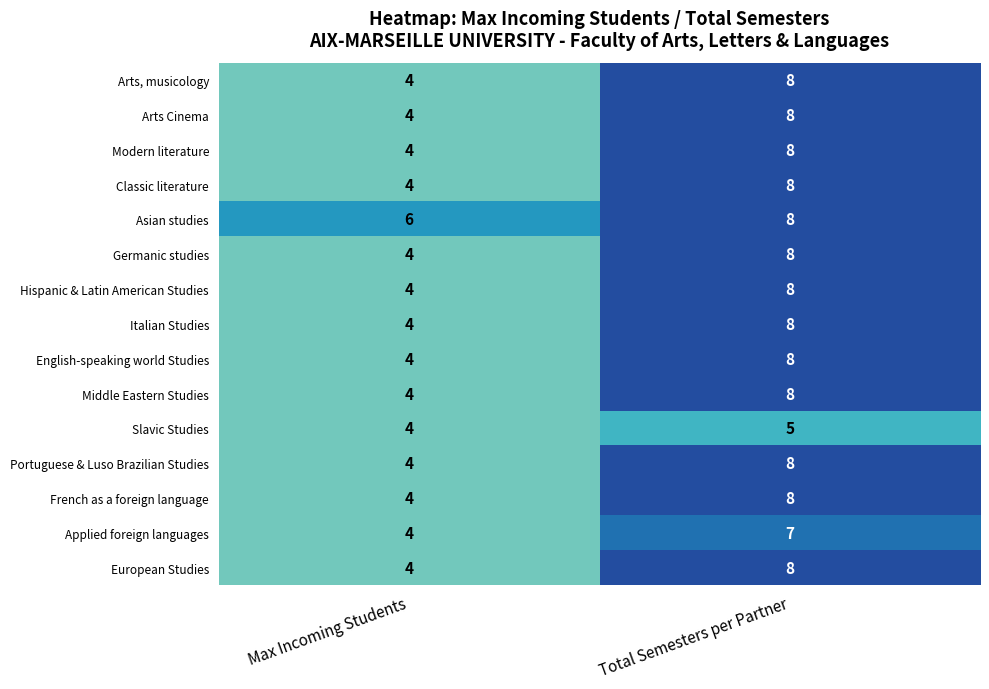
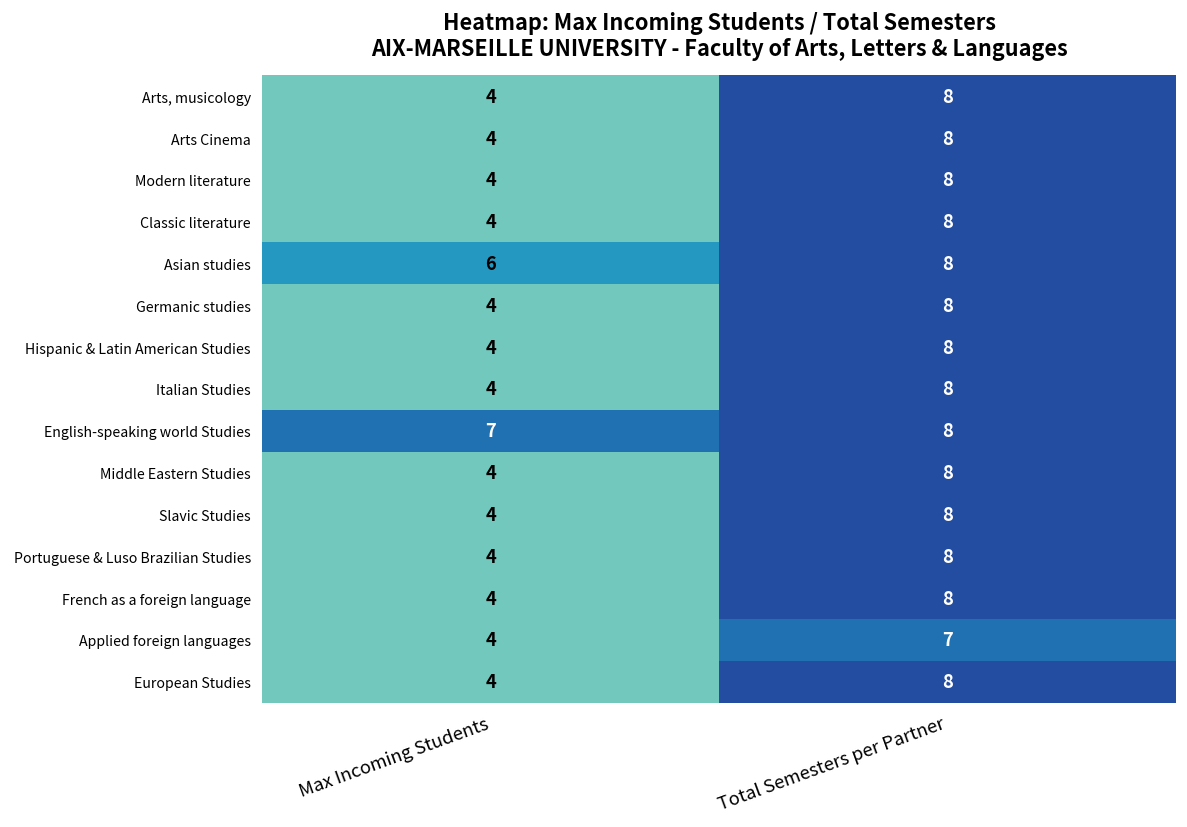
  {
    "Arts, musicology": {
      "Max Incoming Students": 4,
      "Total Semesters per Partner": 8
    },
    "Arts Cinema": {
      "Max Incoming Students": 4,
      "Total Semesters per Partner": 8
    },
    "Modern literature": {
      "Max Incoming Students": 4,
      "Total Semesters per Partner": 8
    },
    "Classic literature": {
      "Max Incoming Students": 4,
      "Total Semesters per Partner": 8
    },
    "Asian studies": {
      "Max Incoming Students": 6,
      "Total Semesters per Partner": 8
    },
    "Germanic studies": {
      "Max Incoming Students": 4,
      "Total Semesters per Partner": 8
    },
    "Hispanic & Latin American Studies": {
      "Max Incoming Students": 4,
      "Total Semesters per Partner": 8
    },
    "Italian Studies": {
      "Max Incoming Students": 4,
      "Total Semesters per Partner": 8
    },
    "English-speaking world Studies": {
-     "Max Incoming Students": 4,
+     "Max Incoming Students": 7,
      "Total Semesters per Partner": 8
    },
    "Middle Eastern Studies": {
      "Max Incoming Students": 4,
      "Total Semesters per Partner": 8
    },
    "Slavic Studies": {
      "Max Incoming Students": 4,
-     "Total Semesters per Partner": 5
+     "Total Semesters per Partner": 8
    },
    "Portuguese & Luso Brazilian Studies": {
      "Max Incoming Students": 4,
      "Total Semesters per Partner": 8
    },
    "French as a foreign language": {
      "Max Incoming Students": 4,
      "Total Semesters per Partner": 8
    },
    "Applied foreign languages": {
      "Max Incoming Students": 4,
      "Total Semesters per Partner": 7
    },
    "European Studies": {
      "Max Incoming Students": 4,
      "Total Semesters per Partner": 8
    }
  }
